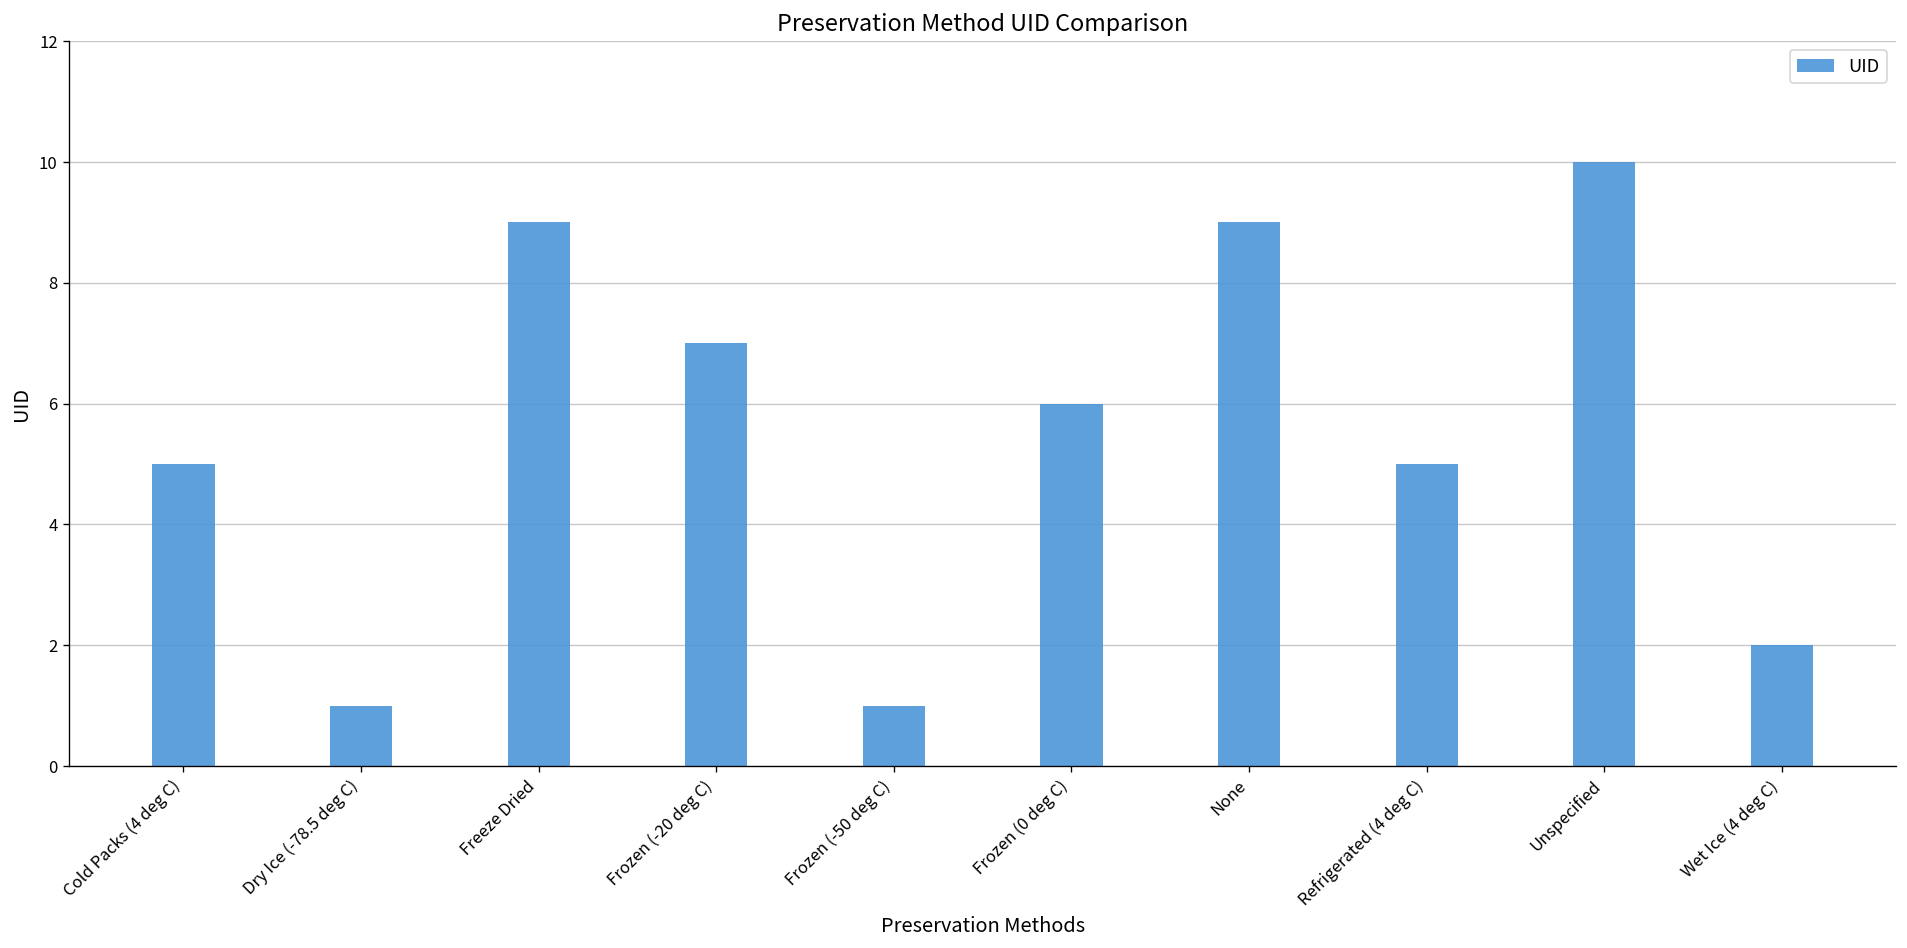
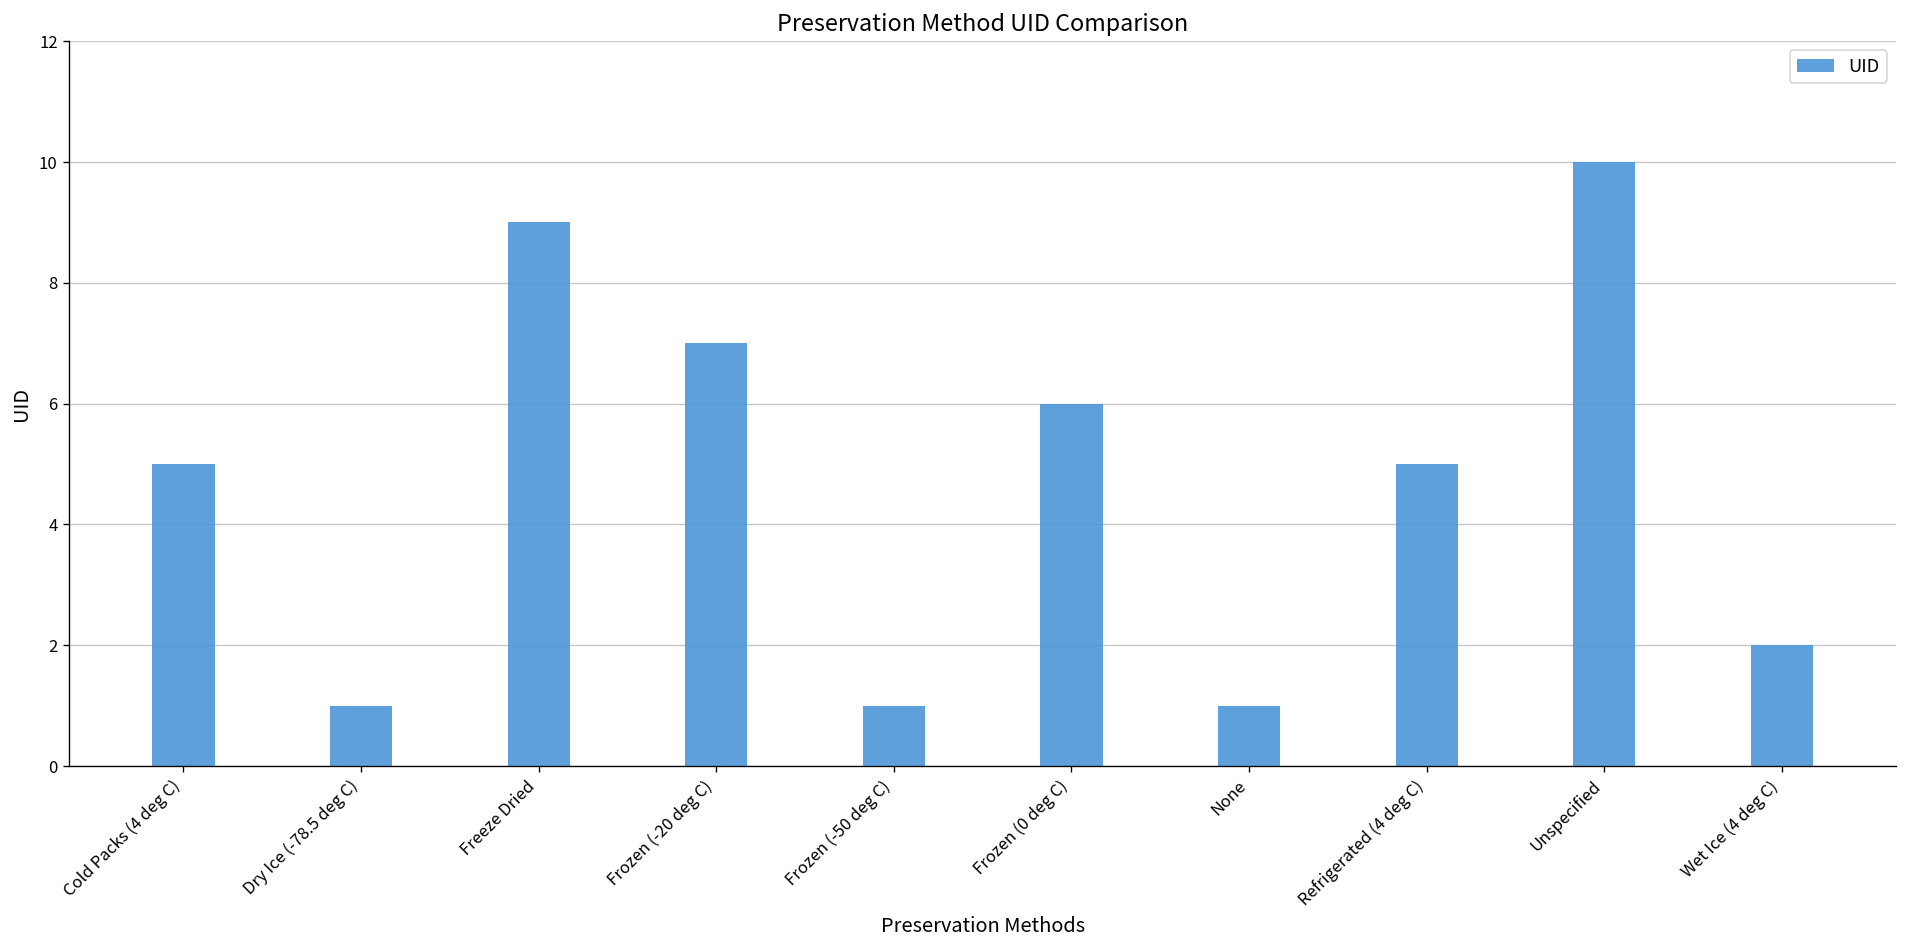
  {
    "Cold Packs (4 deg C)": 5,
    "Dry Ice (-78.5 deg C)": 1,
    "Freeze Dried": 9,
    "Frozen (-20 deg C)": 7,
    "Frozen (-50 deg C)": 1,
    "Frozen (0 deg C)": 6,
-   "None": 9,
+   "None": 1,
    "Refrigerated (4 deg C)": 5,
    "Unspecified": 10,
    "Wet Ice (4 deg C)": 2
  }
